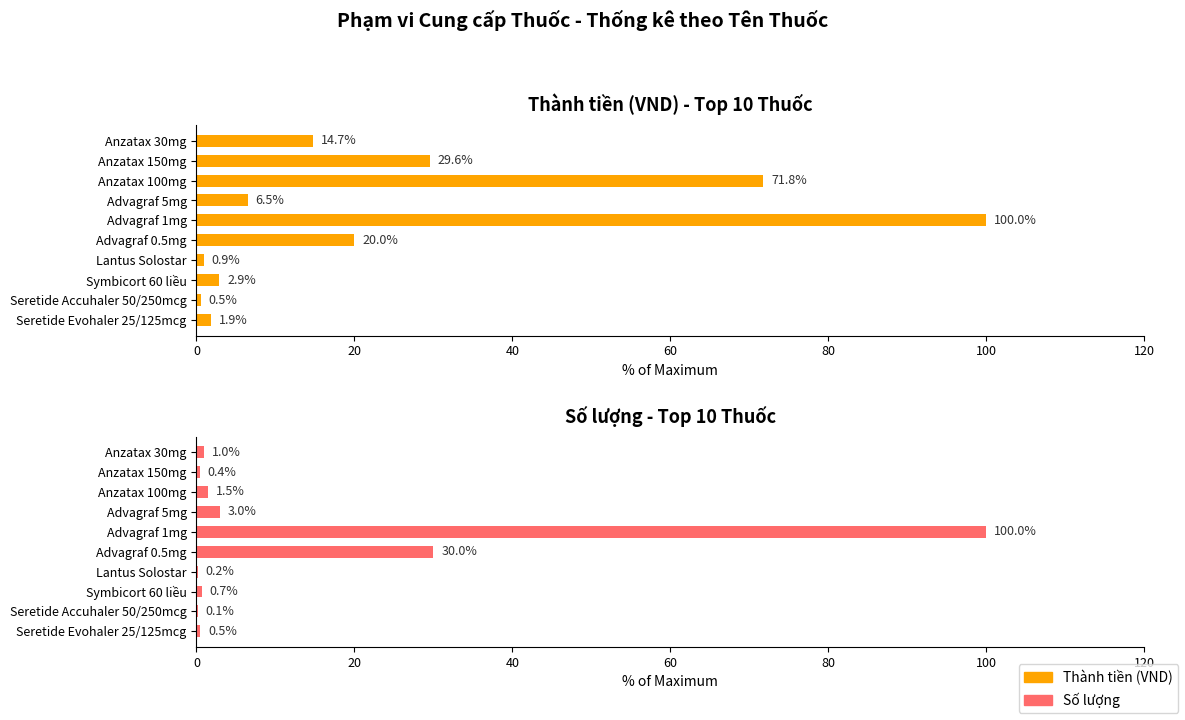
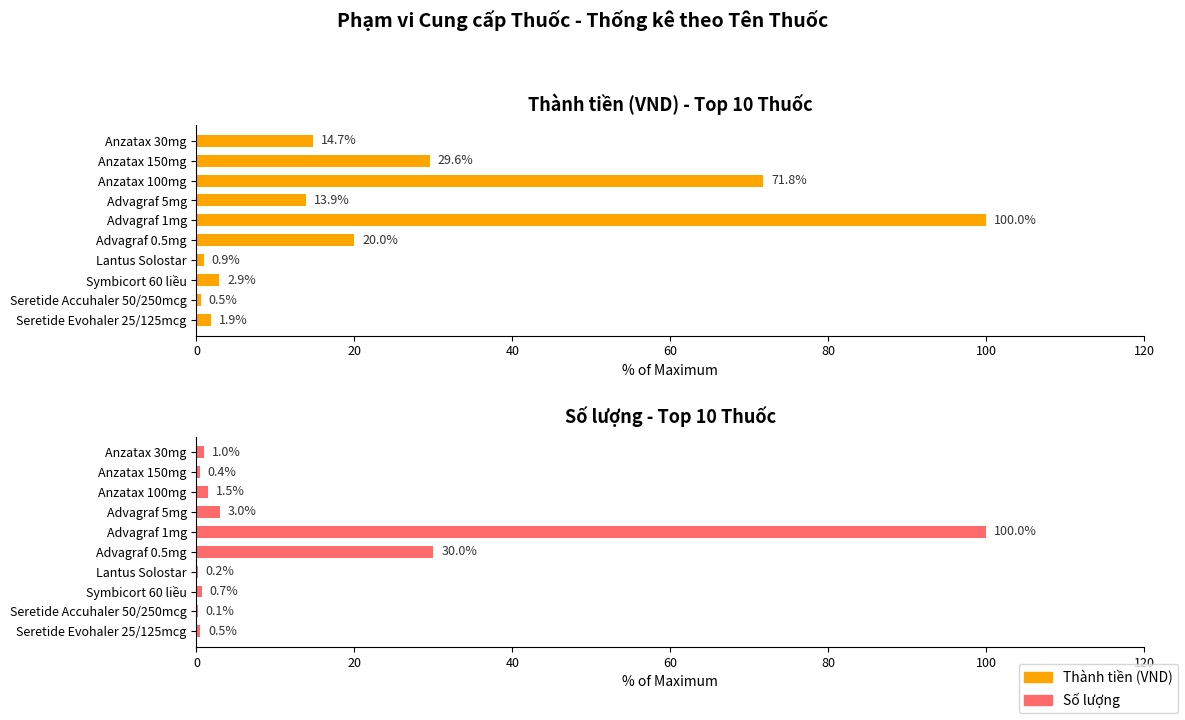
  {
    "Thành tiền (VND) - Top 10 Thuốc": {
      "Anzatax 30mg": "14.7%",
      "Anzatax 150mg": "29.6%",
      "Anzatax 100mg": "71.8%",
-     "Advagraf 5mg": "6.5%",
+     "Advagraf 5mg": "13.9%",
      "Advagraf 1mg": "100.0%",
      "Advagraf 0.5mg": "20.0%",
      "Lantus Solostar": "0.9%",
      "Symbicort 60 liều": "2.9%",
      "Seretide Accuhaler 50/250mcg": "0.5%",
      "Seretide Evohaler 25/125mcg": "1.9%"
    },
    "Số lượng - Top 10 Thuốc": {
      "Anzatax 30mg": "1.0%",
      "Anzatax 150mg": "0.4%",
      "Anzatax 100mg": "1.5%",
      "Advagraf 5mg": "3.0%",
      "Advagraf 1mg": "100.0%",
      "Advagraf 0.5mg": "30.0%",
      "Lantus Solostar": "0.2%",
      "Symbicort 60 liều": "0.7%",
      "Seretide Accuhaler 50/250mcg": "0.1%",
      "Seretide Evohaler 25/125mcg": "0.5%"
    }
  }
